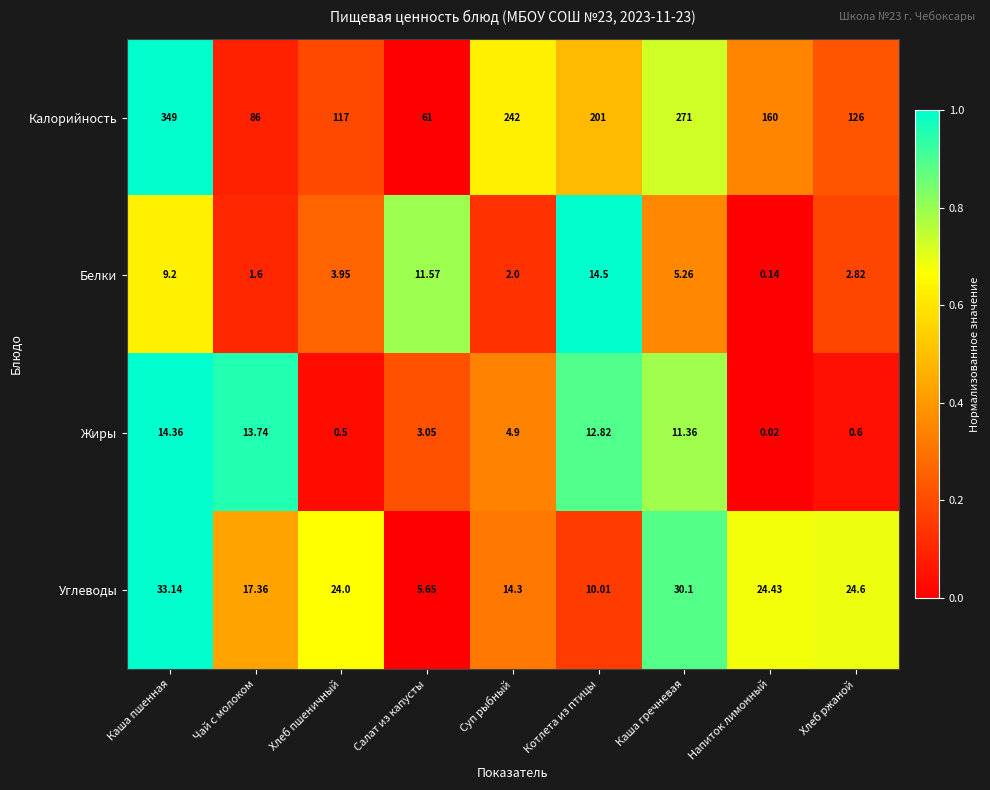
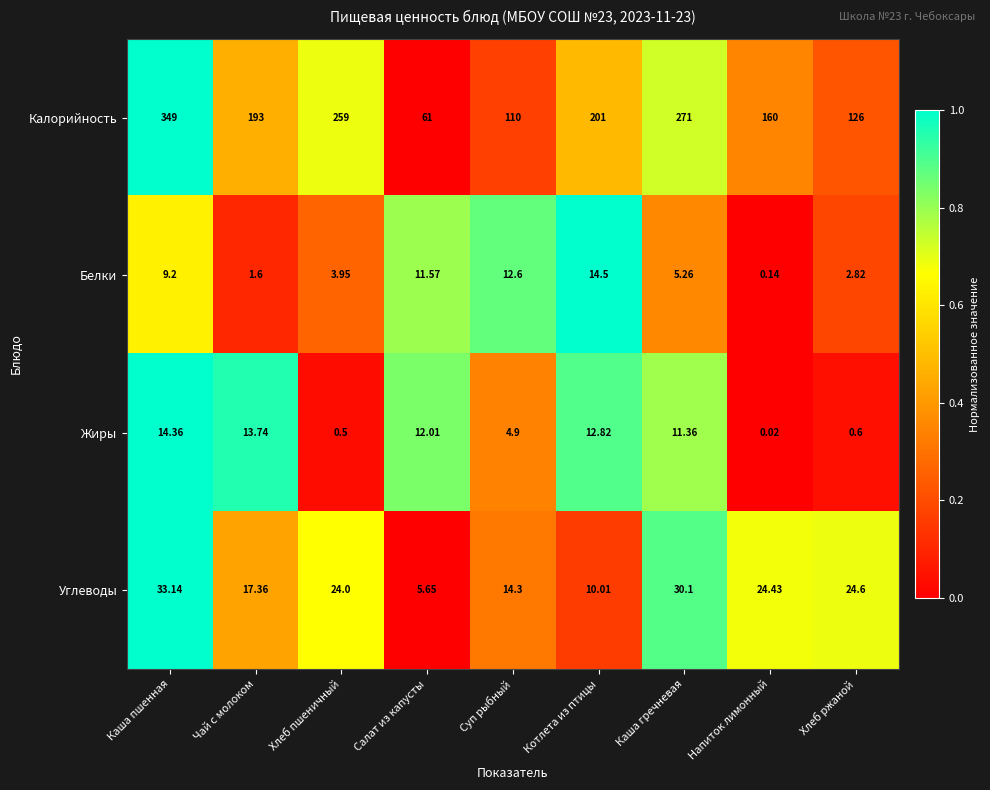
  {
    "Калорийность": {
      "Каша пшенная": 349,
-     "Чай с молоком": 86,
-     "Хлеб пшеничный": 117,
+     "Чай с молоком": 193,
+     "Хлеб пшеничный": 259,
      "Салат из капусты": 61,
-     "Суп рыбный": 242,
+     "Суп рыбный": 110,
      "Котлета из птицы": 201,
      "Каша гречневая": 271,
      "Напиток лимонный": 160,
      "Хлеб ржаной": 126
    },
    "Белки": {
      "Каша пшенная": 9.2,
      "Чай с молоком": 1.6,
      "Хлеб пшеничный": 3.95,
      "Салат из капусты": 11.57,
-     "Суп рыбный": 2.0,
+     "Суп рыбный": 12.6,
      "Котлета из птицы": 14.5,
      "Каша гречневая": 5.26,
      "Напиток лимонный": 0.14,
      "Хлеб ржаной": 2.82
    },
    "Жиры": {
      "Каша пшенная": 14.36,
      "Чай с молоком": 13.74,
      "Хлеб пшеничный": 0.5,
-     "Салат из капусты": 3.05,
+     "Салат из капусты": 12.01,
      "Суп рыбный": 4.9,
      "Котлета из птицы": 12.82,
      "Каша гречневая": 11.36,
      "Напиток лимонный": 0.02,
      "Хлеб ржаной": 0.6
    },
    "Углеводы": {
      "Каша пшенная": 33.14,
      "Чай с молоком": 17.36,
      "Хлеб пшеничный": 24.0,
      "Салат из капусты": 5.65,
      "Суп рыбный": 14.3,
      "Котлета из птицы": 10.01,
      "Каша гречневая": 30.1,
      "Напиток лимонный": 24.43,
      "Хлеб ржаной": 24.6
    }
  }
